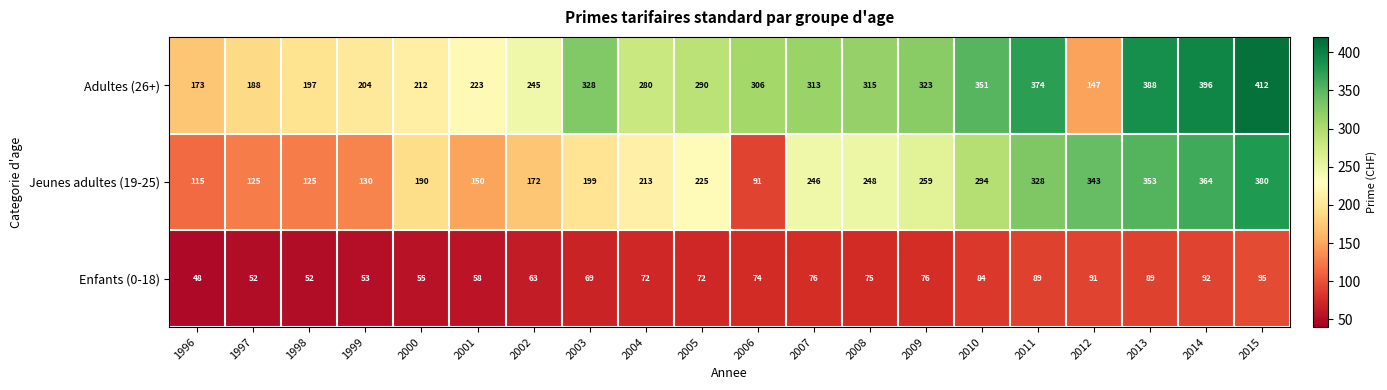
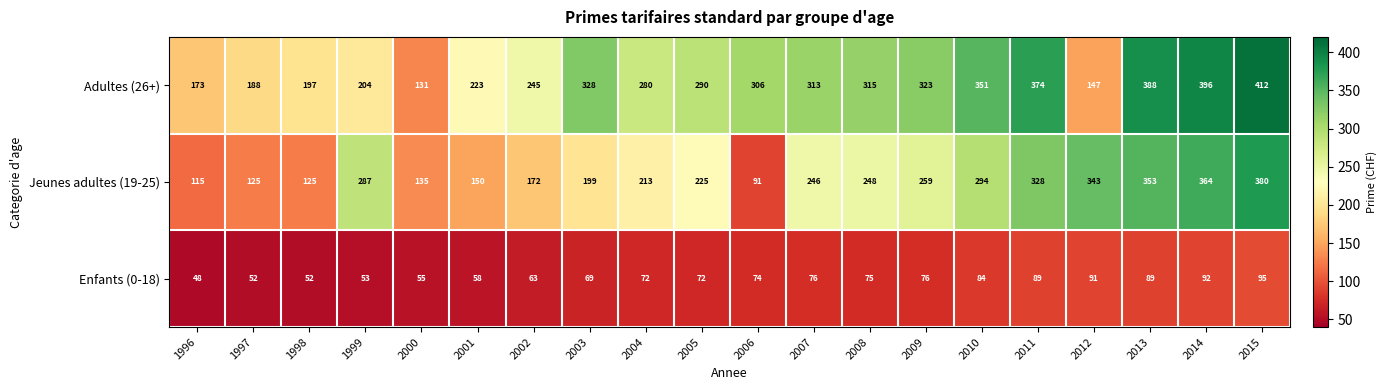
  {
    "Adultes (26+)": {
      "1996": 173,
      "1997": 188,
      "1998": 197,
      "1999": 204,
-     "2000": 212,
+     "2000": 131,
      "2001": 223,
      "2002": 245,
      "2003": 328,
      "2004": 280,
      "2005": 290,
      "2006": 306,
      "2007": 313,
      "2008": 315,
      "2009": 323,
      "2010": 351,
      "2011": 374,
      "2012": 147,
      "2013": 388,
      "2014": 396,
      "2015": 412
    },
    "Jeunes adultes (19-25)": {
      "1996": 115,
      "1997": 125,
      "1998": 125,
-     "1999": 130,
-     "2000": 190,
+     "1999": 287,
+     "2000": 135,
      "2001": 150,
      "2002": 172,
      "2003": 199,
      "2004": 213,
      "2005": 225,
      "2006": 91,
      "2007": 246,
      "2008": 248,
      "2009": 259,
      "2010": 294,
      "2011": 328,
      "2012": 343,
      "2013": 353,
      "2014": 364,
      "2015": 380
    },
    "Enfants (0-18)": {
      "1996": 48,
      "1997": 52,
      "1998": 52,
      "1999": 53,
      "2000": 55,
      "2001": 58,
      "2002": 63,
      "2003": 69,
      "2004": 72,
      "2005": 72,
      "2006": 74,
      "2007": 76,
      "2008": 75,
      "2009": 76,
      "2010": 84,
      "2011": 89,
      "2012": 91,
      "2013": 89,
      "2014": 92,
      "2015": 95
    }
  }
